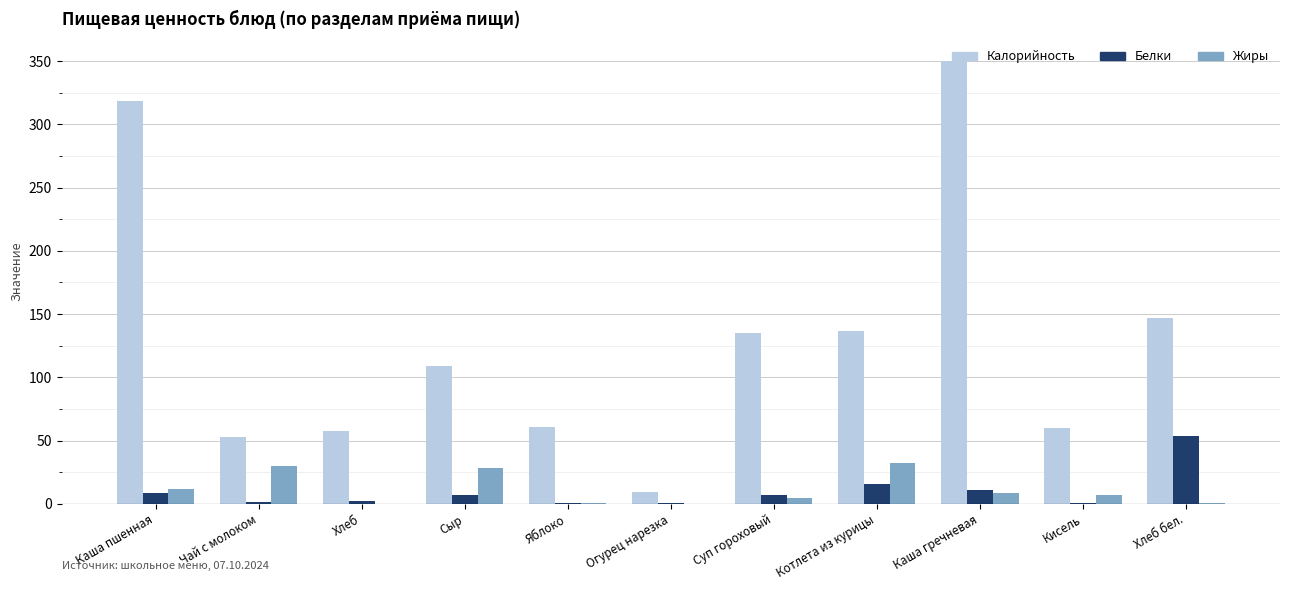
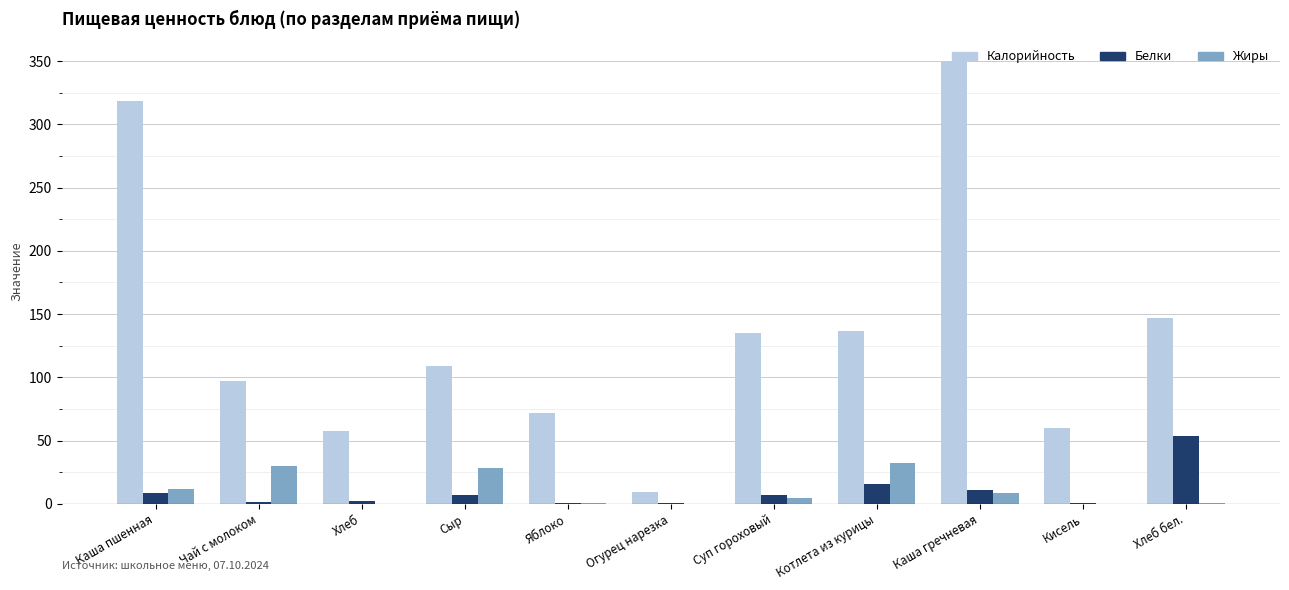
  {
    "Калорийность": {
      "Каша пшенная": 319,
-     "Чай с молоком": 53,
+     "Чай с молоком": 97,
      "Хлеб": 58,
      "Сыр": 109,
-     "Яблоко": 61,
+     "Яблоко": 72,
      "Огурец нарезка": 9,
      "Суп гороховый": 135,
      "Котлета из курицы": 137,
      "Каша гречневая": 350,
      "Кисель": 60,
      "Хлеб бел.": 147
    },
    "Белки": {
      "Каша пшенная": 9,
      "Хлеб": 2,
      "Сыр": 7,
      "Суп гороховый": 7,
      "Котлета из курицы": 15,
      "Каша гречневая": 11,
      "Хлеб бел.": 54
    },
    "Жиры": {
      "Каша пшенная": 12,
      "Чай с молоком": 30,
      "Сыр": 28,
      "Огурец нарезка": 0,
      "Суп гороховый": 4,
      "Котлета из курицы": 33,
      "Каша гречневая": 9,
-     "Кисель": 7
+     "Кисель": 0
    }
  }
